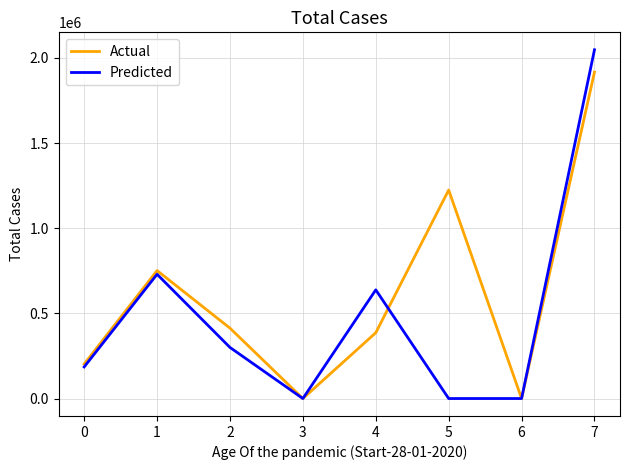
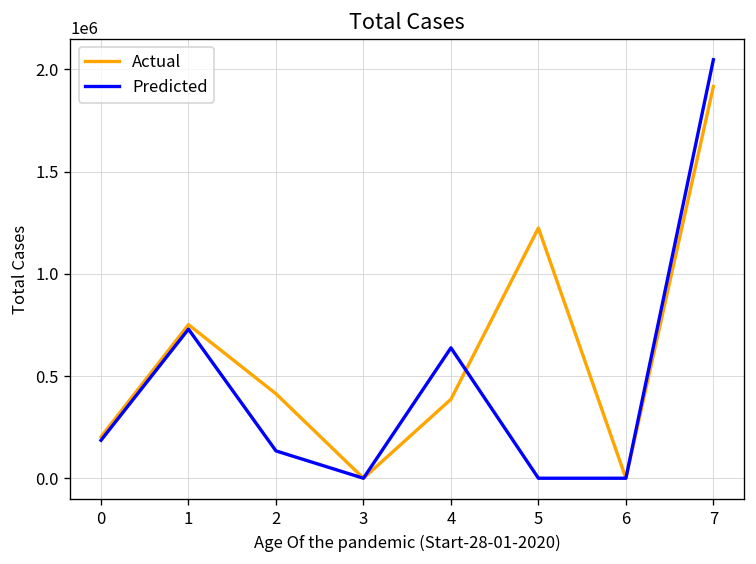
  {
    "Actual": {
      "0": 200000,
      "1": 750000,
      "2": 410000,
      "4": 390000,
      "5": 1220000,
      "7": 1920000
    },
    "Predicted": {
      "0": 190000,
      "1": 730000,
-     "2": 300000,
+     "2": 130000,
      "4": 640000,
      "5": 0,
      "7": 2050000
    }
  }
